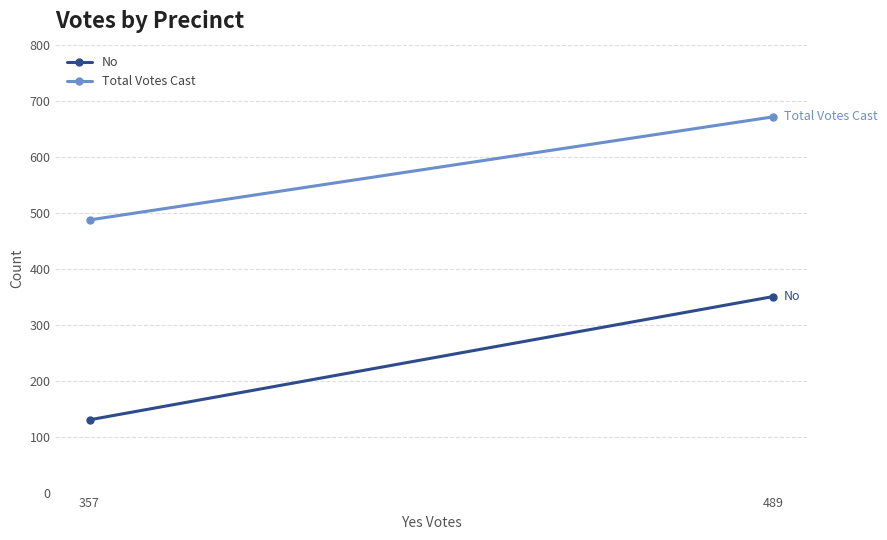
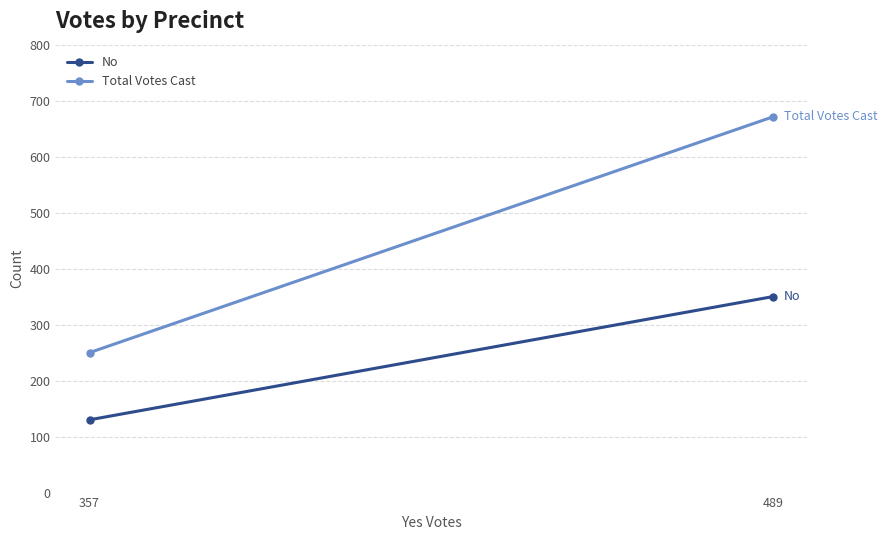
  {
    "No": {
      "357": 130,
      "489": 350
    },
    "Total Votes Cast": {
-     "357": 490,
+     "357": 250,
      "489": 670
    }
  }
